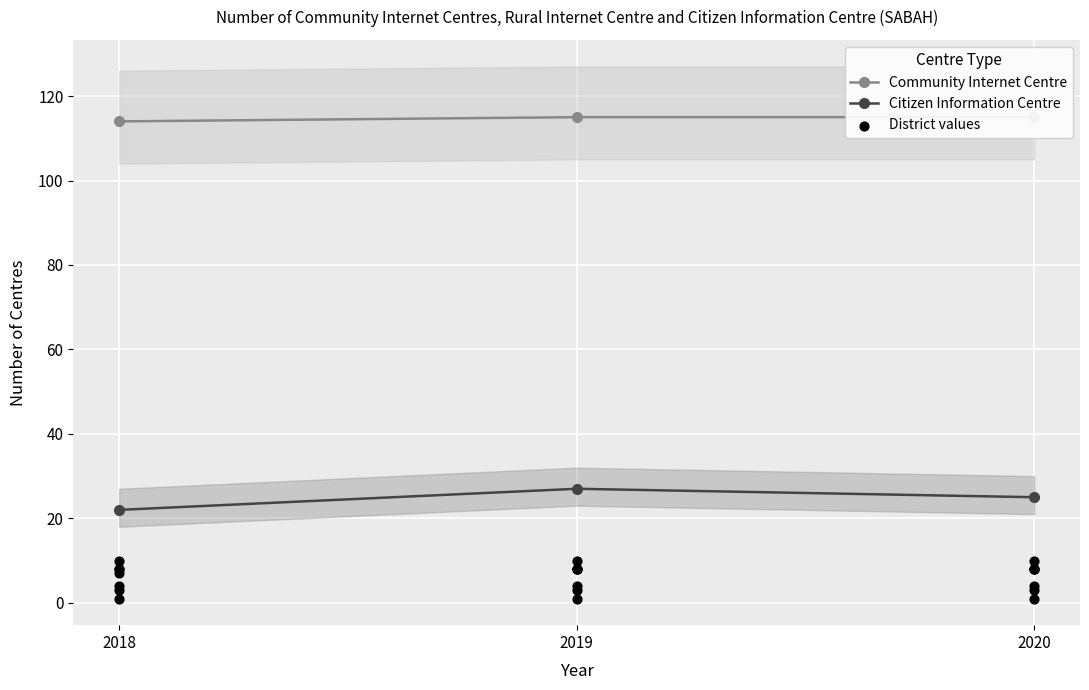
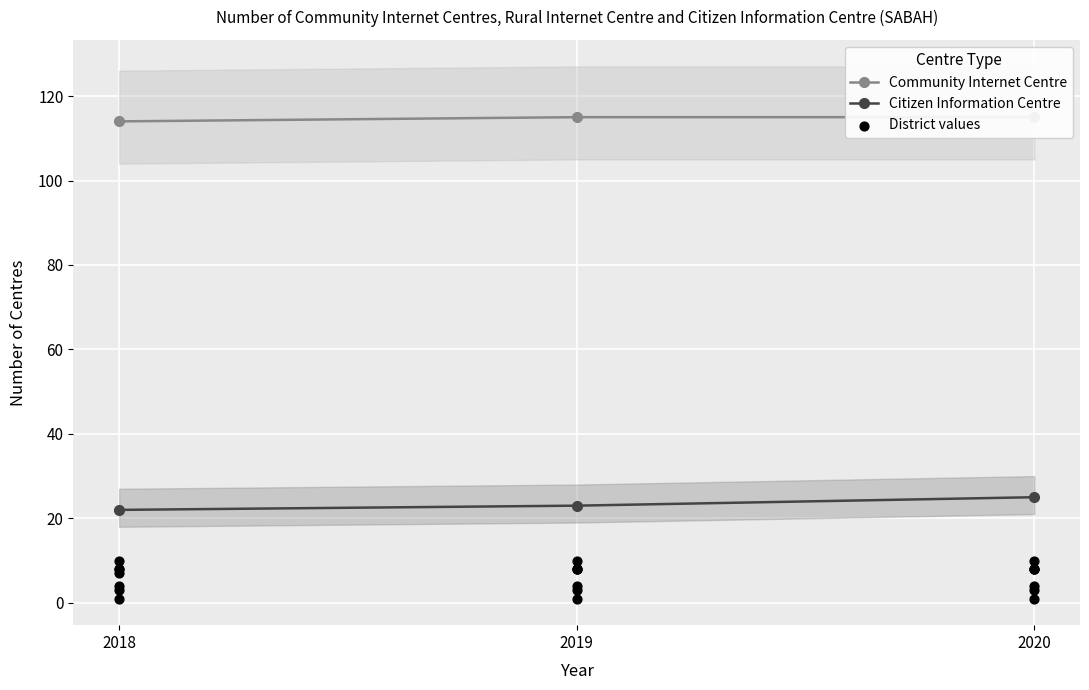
  {
    "Citizen Information Centre": {
      "2018": 22,
-     "2019": 27,
+     "2019": 23,
      "2020": 25
    }
  }
